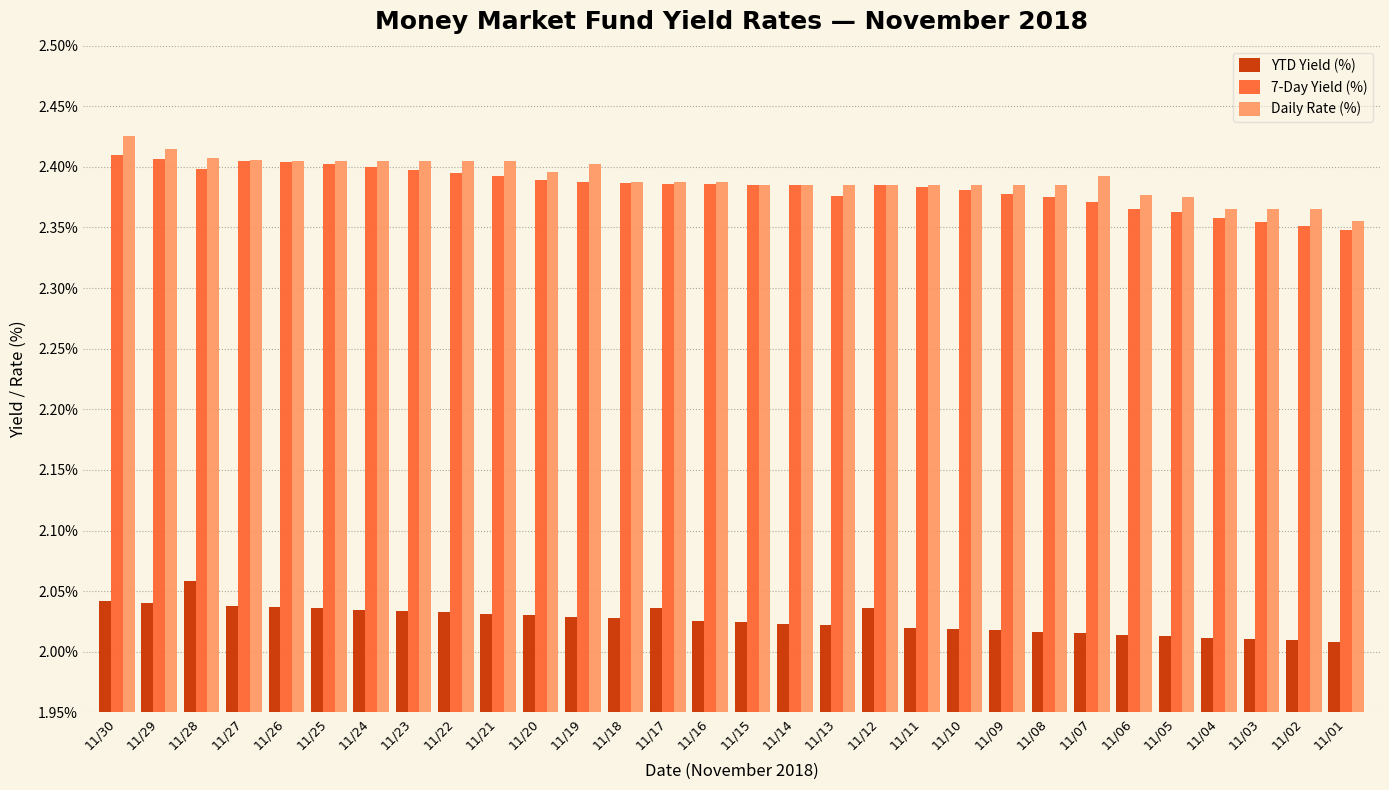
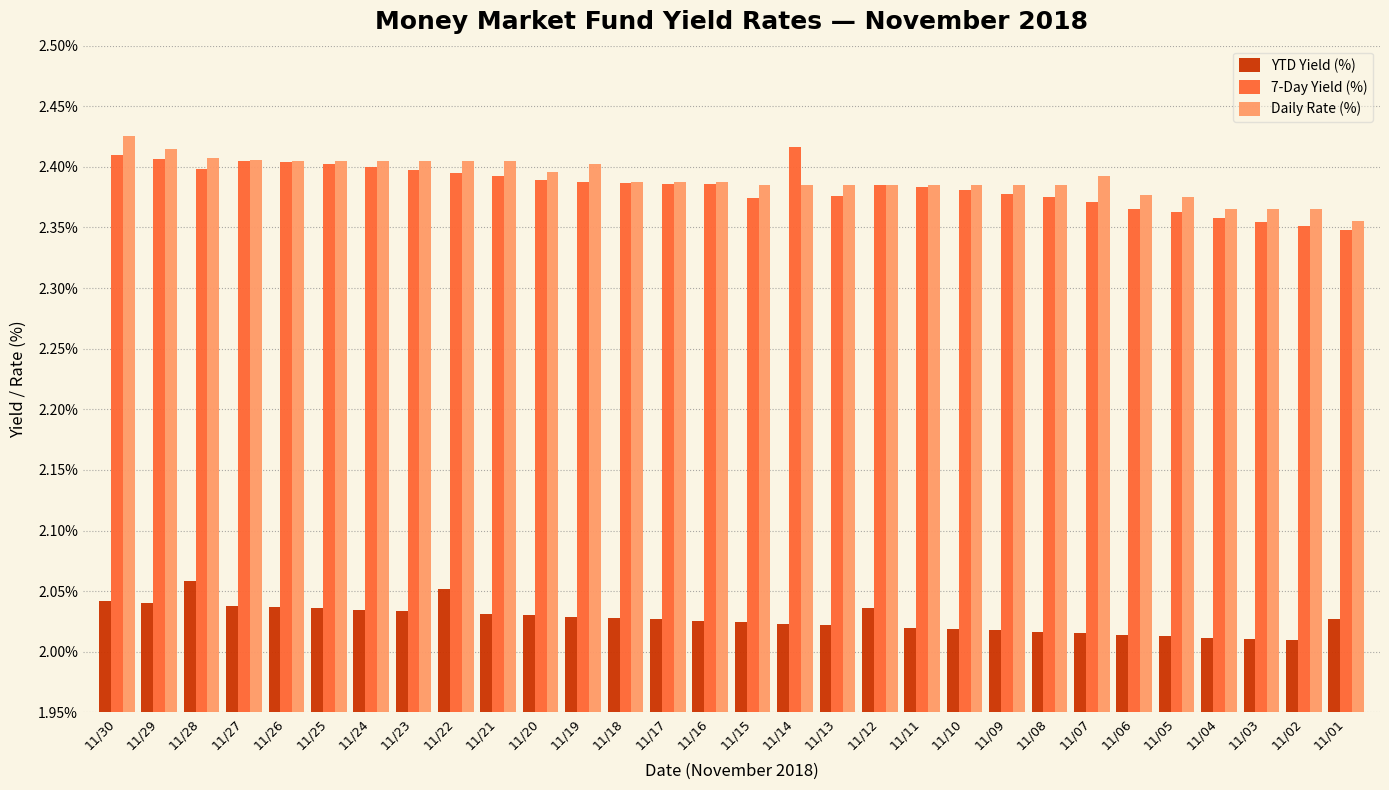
  {
    "YTD Yield (%)": {
      "11/30": "2.042%",
      "11/29": "2.040%",
      "11/28": "2.058%",
      "11/27": "2.038%",
      "11/26": "2.037%",
      "11/25": "2.036%",
      "11/24": "2.035%",
      "11/23": "2.034%",
-     "11/22": "2.032%",
+     "11/22": "2.052%",
      "11/21": "2.031%",
      "11/20": "2.030%",
      "11/19": "2.029%",
      "11/18": "2.028%",
-     "11/17": "2.037%",
+     "11/17": "2.027%",
      "11/16": "2.026%",
      "11/15": "2.025%",
      "11/14": "2.023%",
      "11/13": "2.022%",
      "11/12": "2.036%",
      "11/11": "2.020%",
      "11/10": "2.019%",
      "11/09": "2.018%",
      "11/08": "2.016%",
      "11/07": "2.015%",
      "11/06": "2.014%",
      "11/05": "2.013%",
      "11/04": "2.012%",
      "11/03": "2.011%",
      "11/02": "2.009%",
-     "11/01": "2.008%"
+     "11/01": "2.027%"
    },
    "7-Day Yield (%)": {
      "11/30": "2.410%",
      "11/29": "2.407%",
      "11/28": "2.399%",
      "11/27": "2.405%",
      "11/26": "2.404%",
      "11/25": "2.402%",
      "11/24": "2.400%",
      "11/23": "2.397%",
      "11/22": "2.395%",
      "11/21": "2.392%",
      "11/20": "2.389%",
      "11/19": "2.388%",
      "11/18": "2.386%",
      "11/17": "2.386%",
      "11/16": "2.386%",
-     "11/15": "2.385%",
-     "11/14": "2.385%",
+     "11/15": "2.374%",
+     "11/14": "2.417%",
      "11/13": "2.376%",
      "11/12": "2.385%",
      "11/11": "2.384%",
      "11/10": "2.381%",
      "11/09": "2.378%",
      "11/08": "2.375%",
      "11/07": "2.371%",
      "11/06": "2.366%",
      "11/05": "2.362%",
      "11/04": "2.358%",
      "11/03": "2.355%",
      "11/02": "2.351%",
      "11/01": "2.348%"
    },
    "Daily Rate (%)": {
      "11/30": "2.425%",
      "11/29": "2.415%",
      "11/28": "2.407%",
      "11/27": "2.406%",
      "11/26": "2.405%",
      "11/25": "2.405%",
      "11/24": "2.405%",
      "11/23": "2.405%",
      "11/22": "2.405%",
      "11/21": "2.405%",
      "11/20": "2.396%",
      "11/19": "2.403%",
      "11/18": "2.388%",
      "11/17": "2.388%",
      "11/16": "2.388%",
      "11/15": "2.385%",
      "11/14": "2.385%",
      "11/13": "2.385%",
      "11/12": "2.385%",
      "11/11": "2.385%",
      "11/10": "2.385%",
      "11/09": "2.385%",
      "11/08": "2.385%",
      "11/07": "2.392%",
      "11/06": "2.377%",
      "11/05": "2.375%",
      "11/04": "2.365%",
      "11/03": "2.365%",
      "11/02": "2.365%",
      "11/01": "2.355%"
    }
  }
